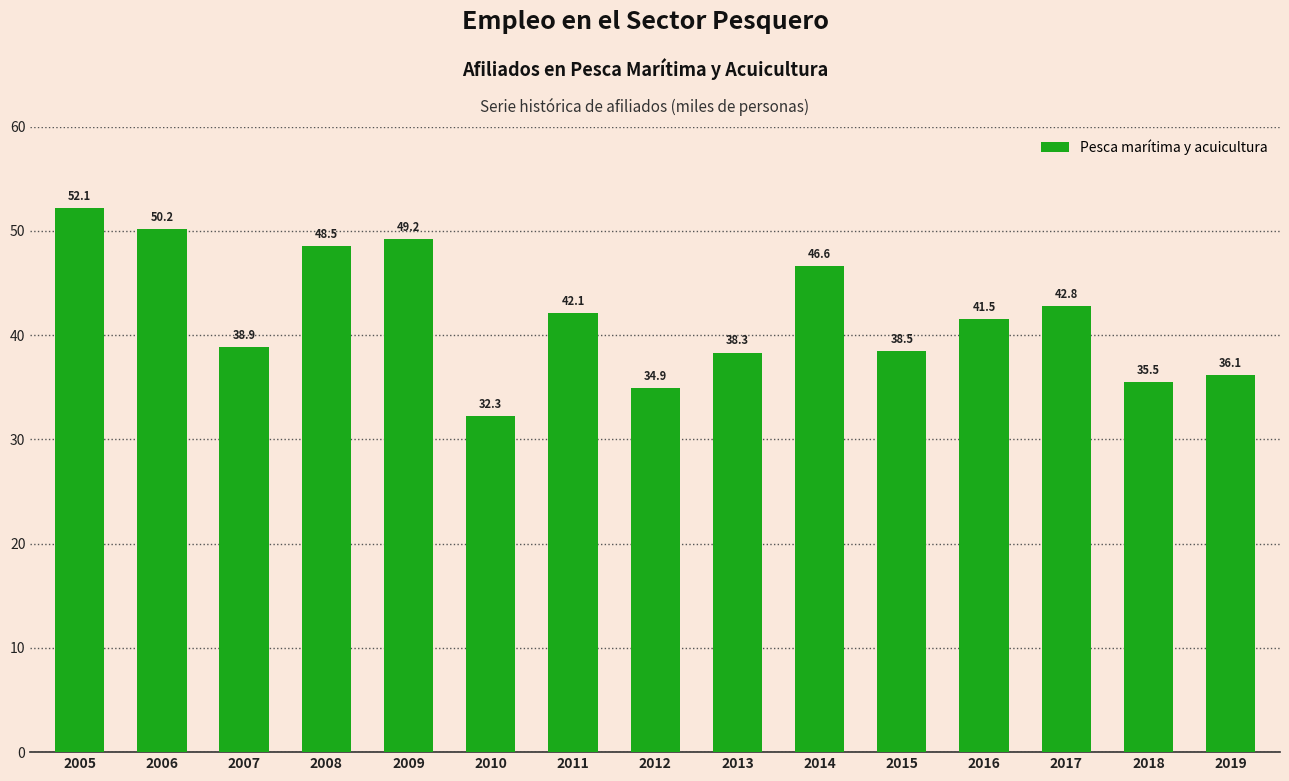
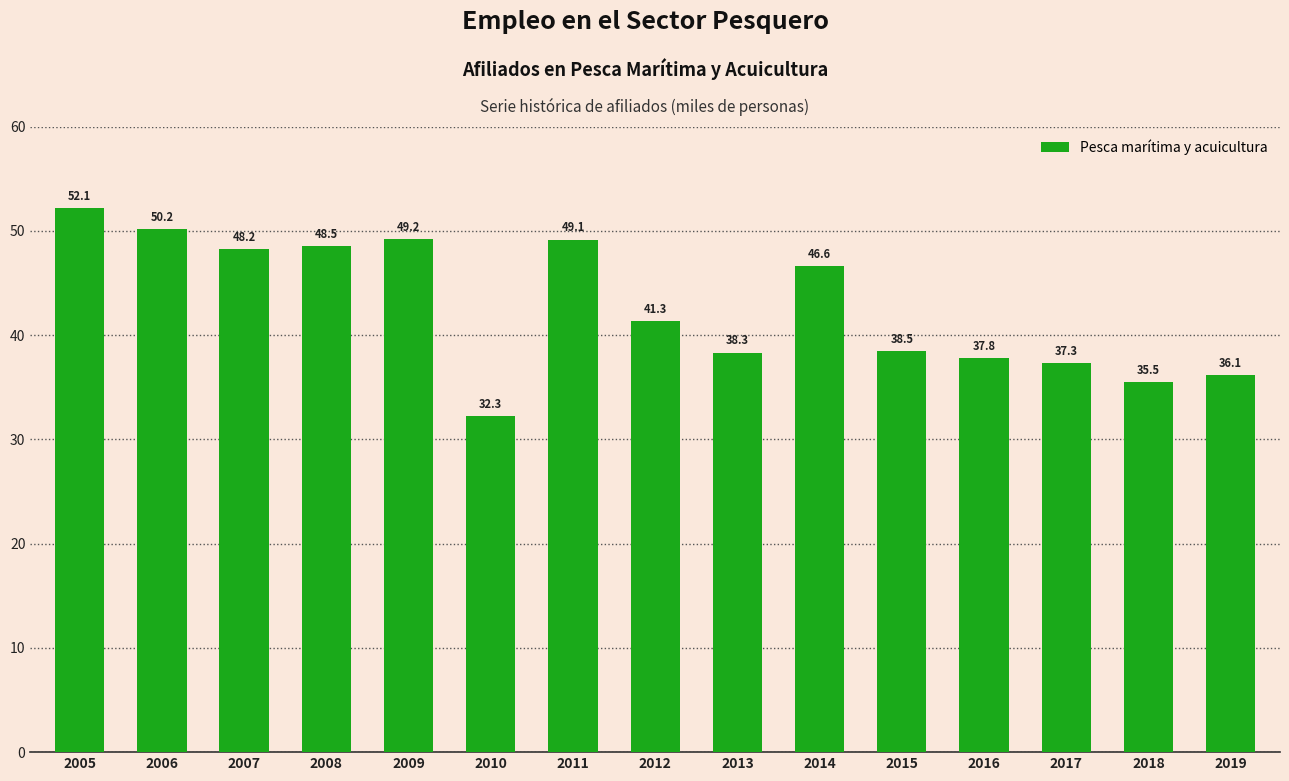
  {
    "2005": 52.1,
    "2006": 50.2,
-   "2007": 38.9,
+   "2007": 48.2,
    "2008": 48.5,
    "2009": 49.2,
    "2010": 32.3,
-   "2011": 42.1,
-   "2012": 34.9,
+   "2011": 49.1,
+   "2012": 41.3,
    "2013": 38.3,
    "2014": 46.6,
    "2015": 38.5,
-   "2016": 41.5,
-   "2017": 42.8,
+   "2016": 37.8,
+   "2017": 37.3,
    "2018": 35.5,
    "2019": 36.1
  }
